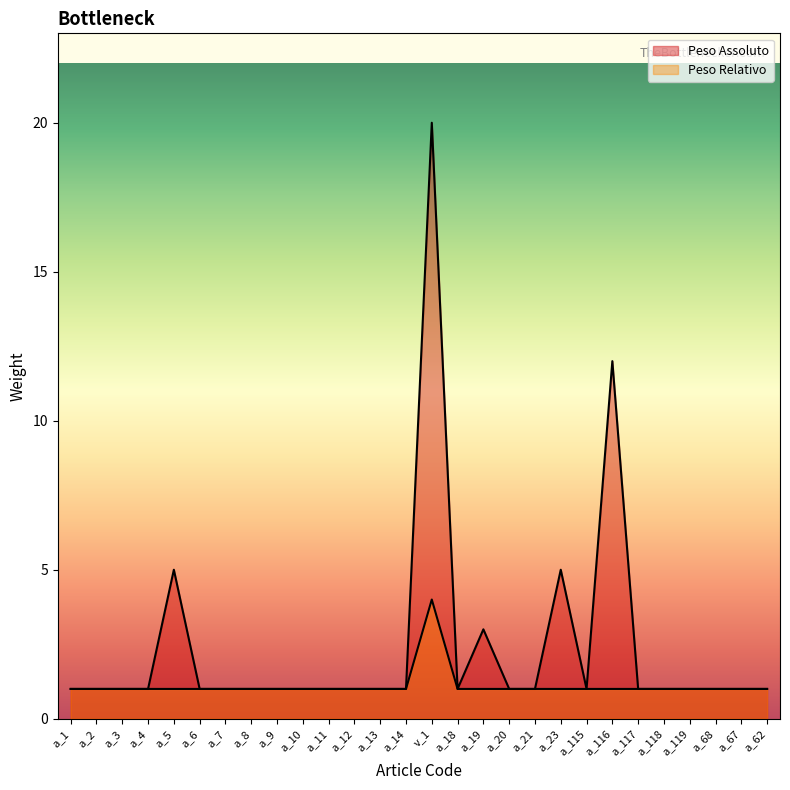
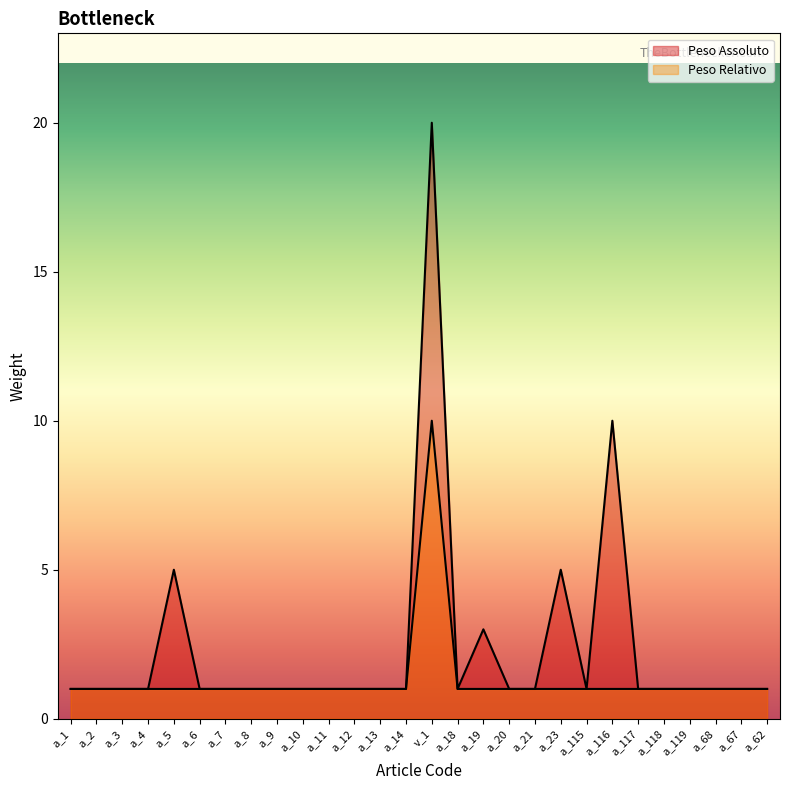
  {
    "Peso Assoluto": {
      "a_5": 5,
      "v_1": 20,
      "a_19": 3,
      "a_23": 5,
-     "a_116": 12
+     "a_116": 10
    },
    "Peso Relativo": {
      "a_5": 1,
-     "v_1": 4,
+     "v_1": 10,
      "a_19": 1,
      "a_23": 1,
      "a_116": 1
    }
  }
